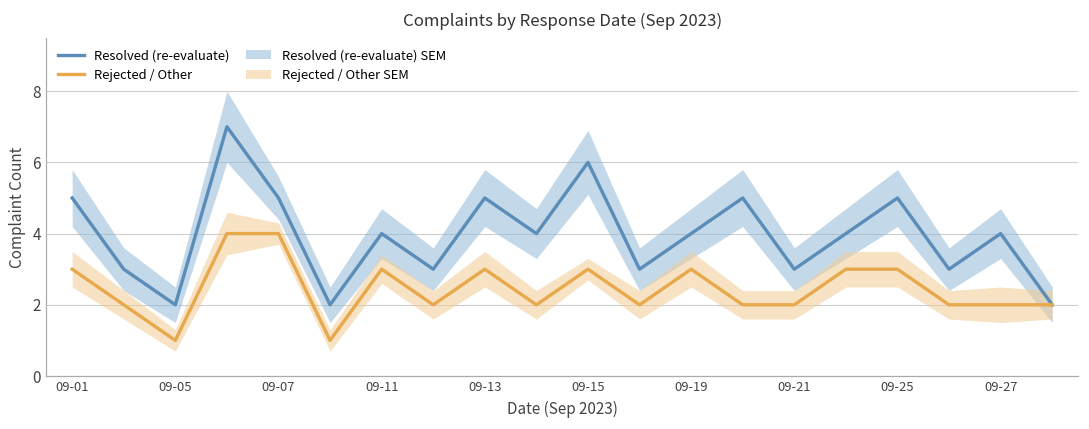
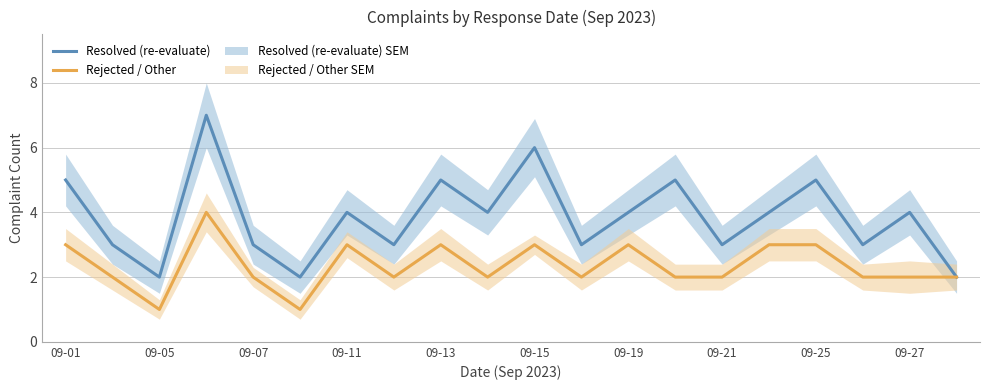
  {
    "Resolved (re-evaluate)": {
      "09-01": 5,
      "09-05": 2,
-     "09-07": 5,
+     "09-07": 3,
      "09-11": 4,
      "09-13": 5,
      "09-15": 6,
      "09-19": 4,
      "09-21": 3,
      "09-25": 5,
      "09-27": 4
    },
    "Resolved (re-evaluate) SEM": {
      "09-21": 1.2
    },
    "Rejected / Other": {
      "09-01": 3,
      "09-05": 1,
-     "09-07": 4,
+     "09-07": 2,
      "09-11": 3,
      "09-13": 3,
      "09-15": 3,
      "09-19": 3,
      "09-21": 2,
      "09-25": 3,
      "09-27": 2
    }
  }
